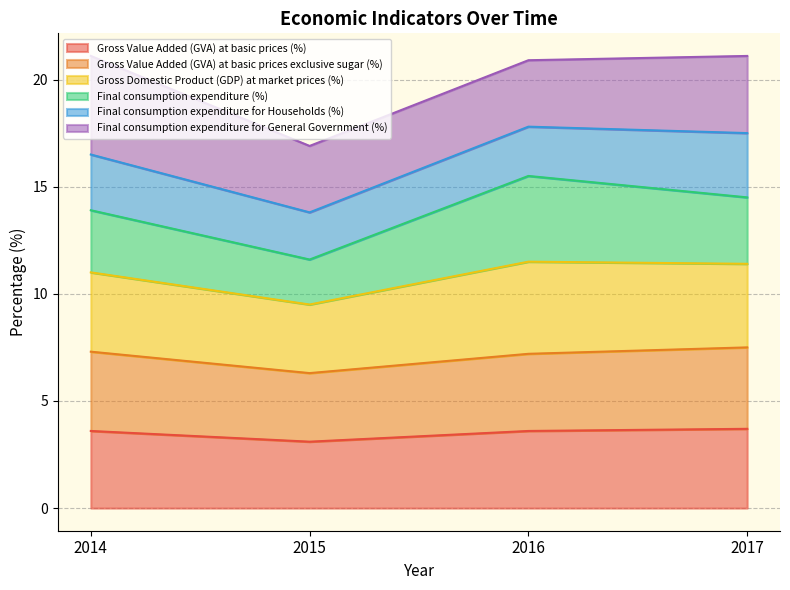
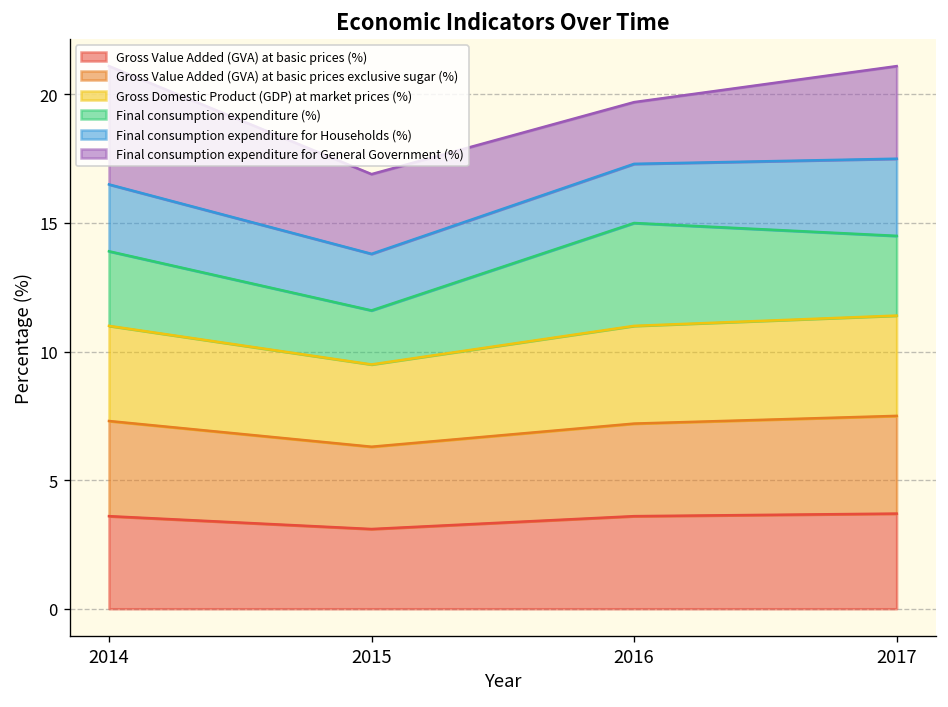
  {
    "Gross Domestic Product (GDP) at market prices (%)": {
      "2014": 3.7,
      "2015": 3.2,
-     "2016": 4.3,
+     "2016": 3.8,
      "2017": 3.9
    },
    "Final consumption expenditure (%)": {
      "2014": 2.9,
      "2015": 2.1,
      "2016": 4.0,
      "2017": 3.1
    },
    "Final consumption expenditure for Households (%)": {
      "2014": 2.6,
      "2015": 2.2,
      "2016": 2.3,
      "2017": 3.0
    },
    "Final consumption expenditure for General Government (%)": {
      "2015": 3.1,
-     "2016": 3.1,
+     "2016": 2.4,
      "2017": 3.6
    }
  }
